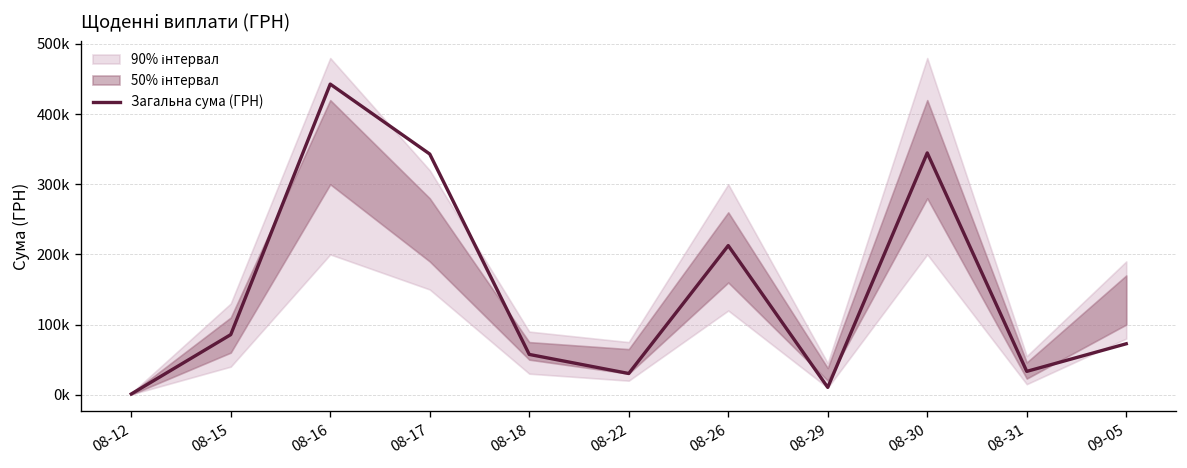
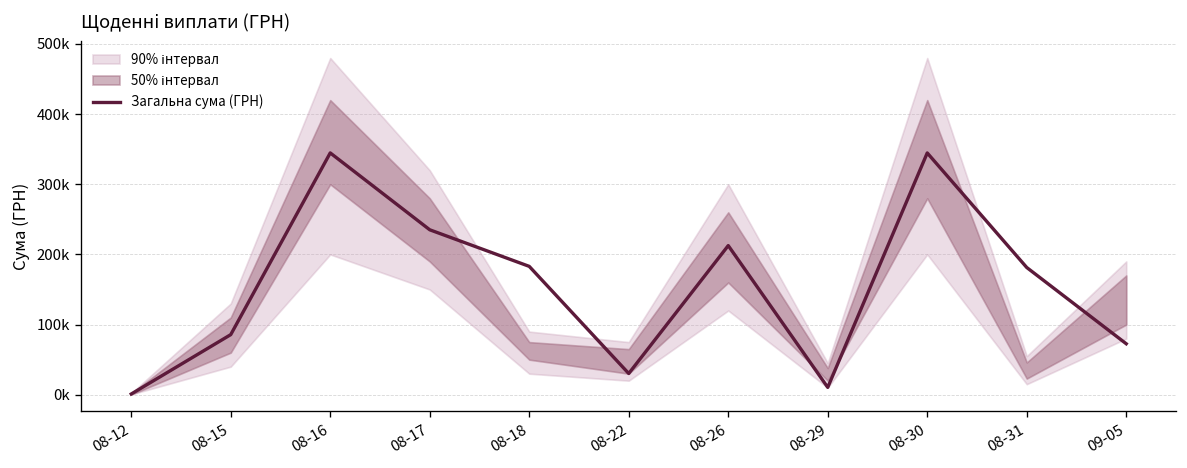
  {
    "Загальна сума (ГРН)": {
      "08-15": 90000,
-     "08-16": 440000,
-     "08-17": 340000,
-     "08-18": 60000,
+     "08-16": 340000,
+     "08-17": 240000,
+     "08-18": 180000,
      "08-22": 30000,
      "08-26": 210000,
      "08-29": 10000,
      "08-30": 340000,
-     "08-31": 30000,
+     "08-31": 180000,
      "09-05": 70000
    }
  }
